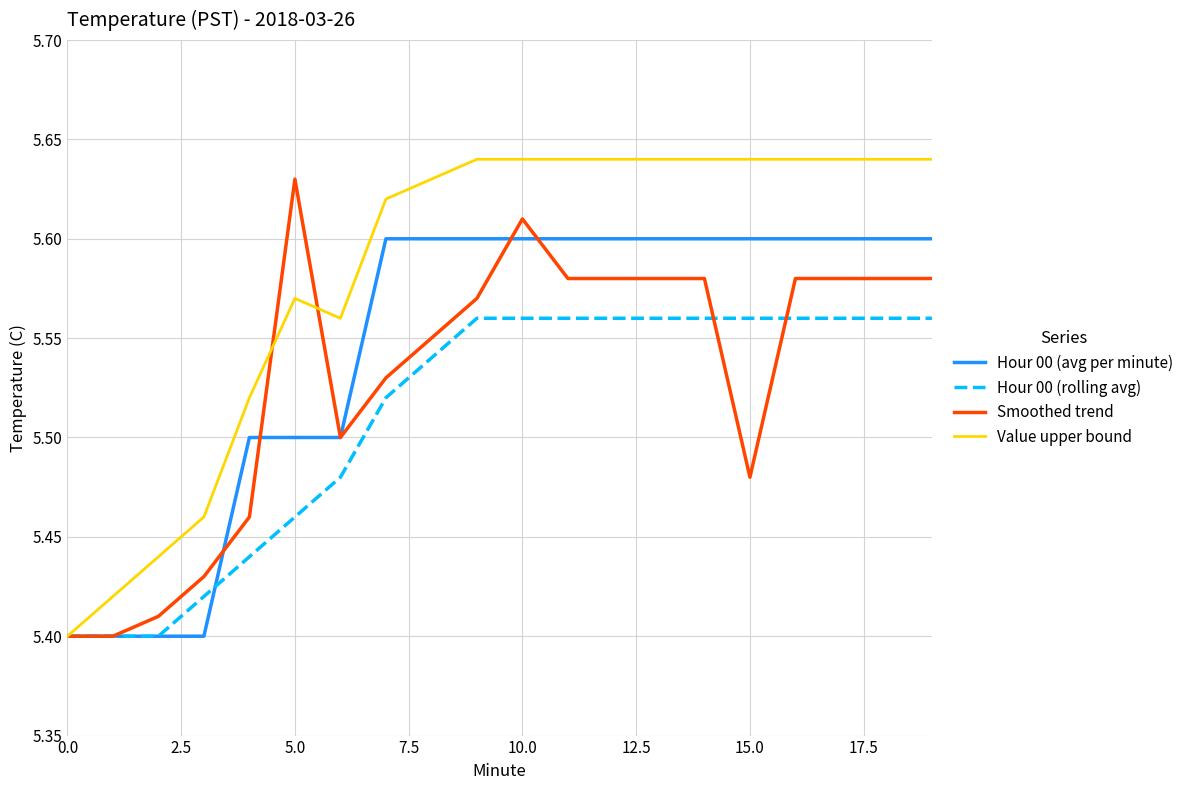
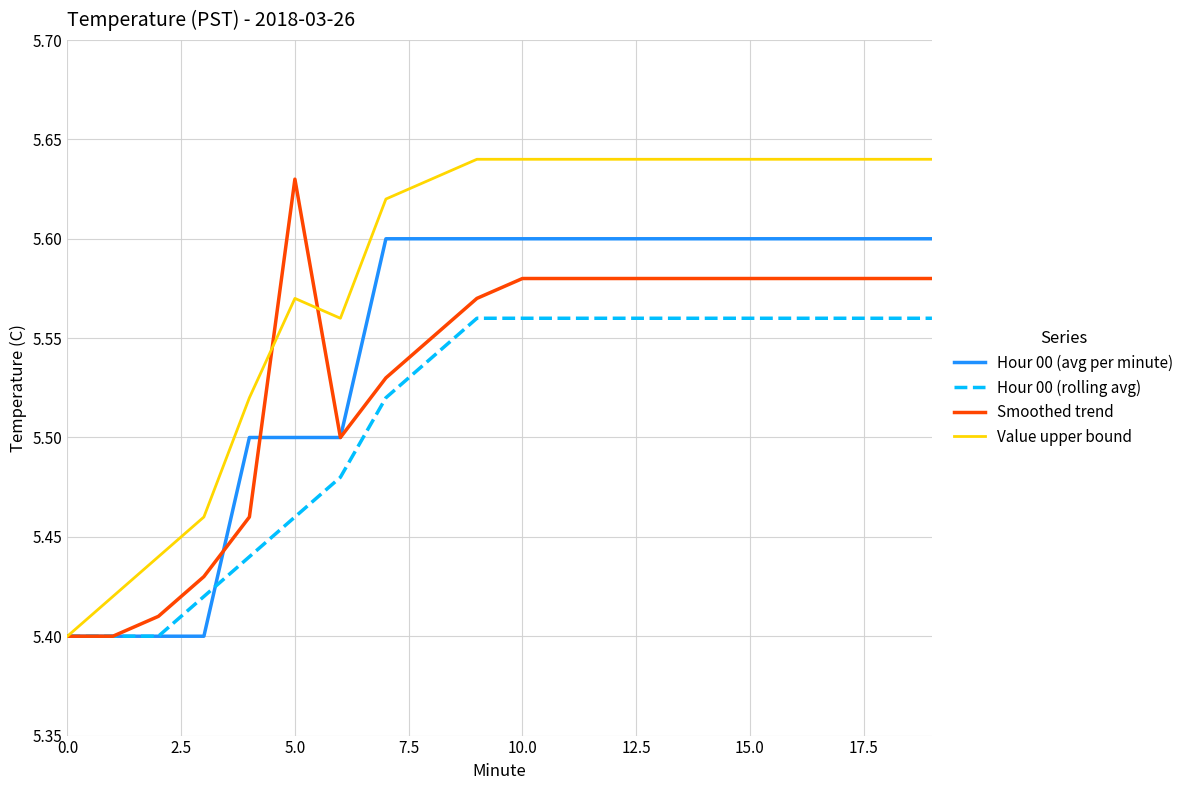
  {
    "Smoothed trend": {
      "5.0": 5.63,
-     "10.0": 5.61,
-     "15.0": 5.48
+     "10.0": 5.58,
+     "15.0": 5.58
    },
    "Value upper bound": {
      "5.0": 5.57,
      "10.0": 5.64,
      "15.0": 5.64
    }
  }
